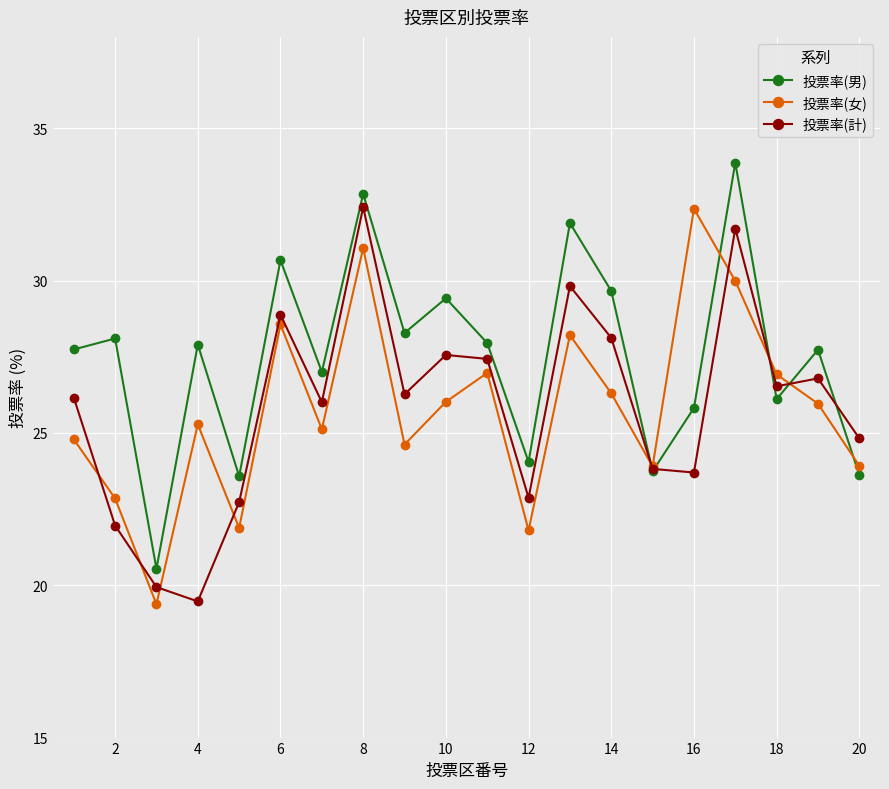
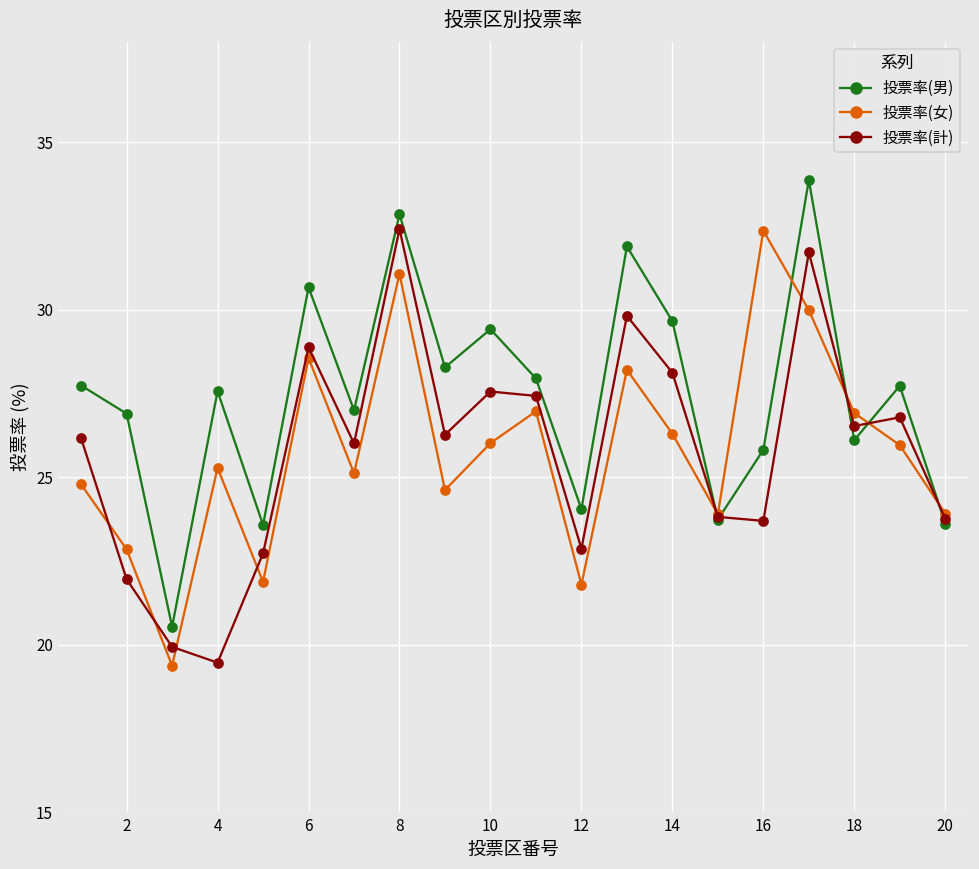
  {
    "投票率(男)": {
-     "2": 28.1,
-     "4": 27.9,
+     "2": 26.9,
+     "4": 27.6,
      "6": 30.7,
      "8": 32.9,
      "10": 29.4,
      "12": 24.1,
      "14": 29.7,
      "16": 25.8,
      "18": 26.1,
      "20": 23.6
    },
    "投票率(女)": {
      "2": 22.9,
      "4": 25.3,
      "6": 28.6,
      "8": 31.1,
      "10": 26.0,
      "12": 21.8,
      "14": 26.3,
      "16": 32.4,
      "18": 26.9,
      "20": 23.9
    },
    "投票率(計)": {
      "2": 22.0,
      "4": 19.5,
      "6": 28.9,
      "8": 32.4,
      "10": 27.6,
      "12": 22.9,
      "14": 28.1,
      "16": 23.7,
      "18": 26.5,
-     "20": 24.8
+     "20": 23.8
    }
  }
